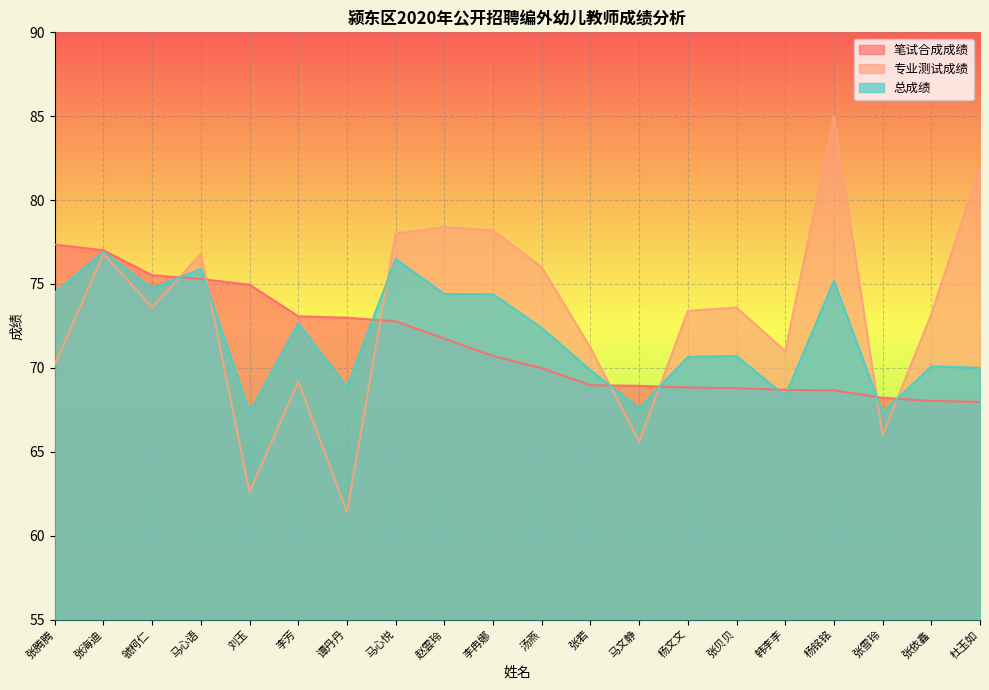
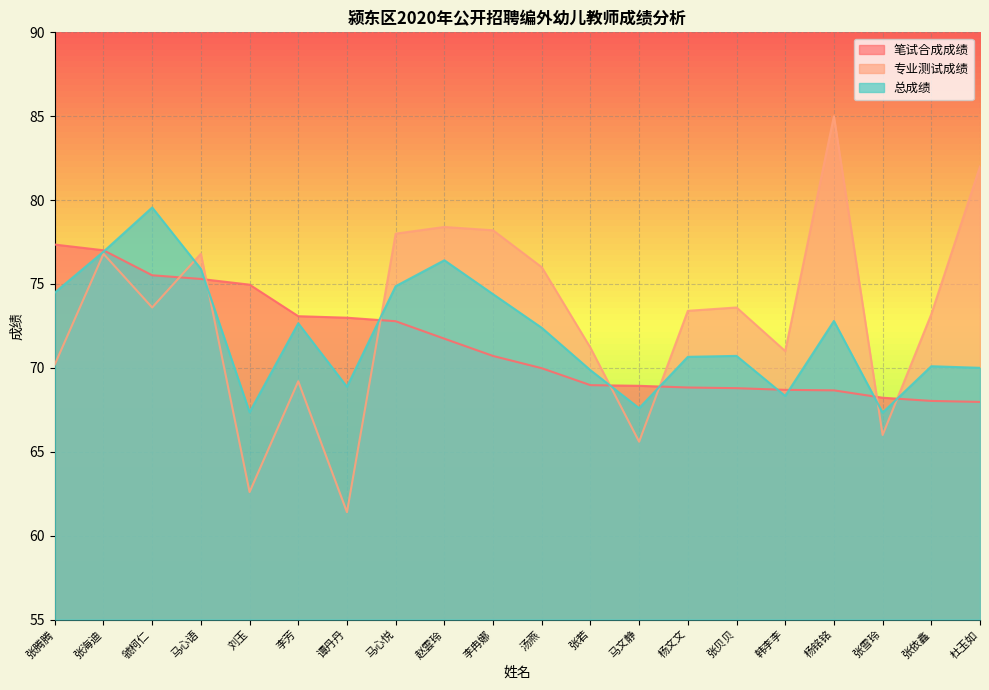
  {
    "总成绩": {
      "张腾腾": 74.5,
-     "虢柯仁": 74.8,
+     "虢柯仁": 79.6,
      "马心语": 75.9,
      "刘玉": 67.4,
      "李芳": 72.7,
      "谭丹丹": 68.9,
-     "马心悦": 76.5,
-     "赵雲玲": 74.4,
+     "马心悦": 74.9,
+     "赵雲玲": 76.4,
      "李冉娜": 74.4,
      "汤燕": 72.4,
      "张若": 69.9,
      "马文静": 67.6,
      "杨文文": 70.7,
      "张贝贝": 70.7,
      "韩李李": 68.3,
-     "杨铭铭": 75.2,
+     "杨铭铭": 72.8,
      "张雪玲": 67.3,
      "张依鑫": 70.1,
      "杜玉如": 70.0
    }
  }
